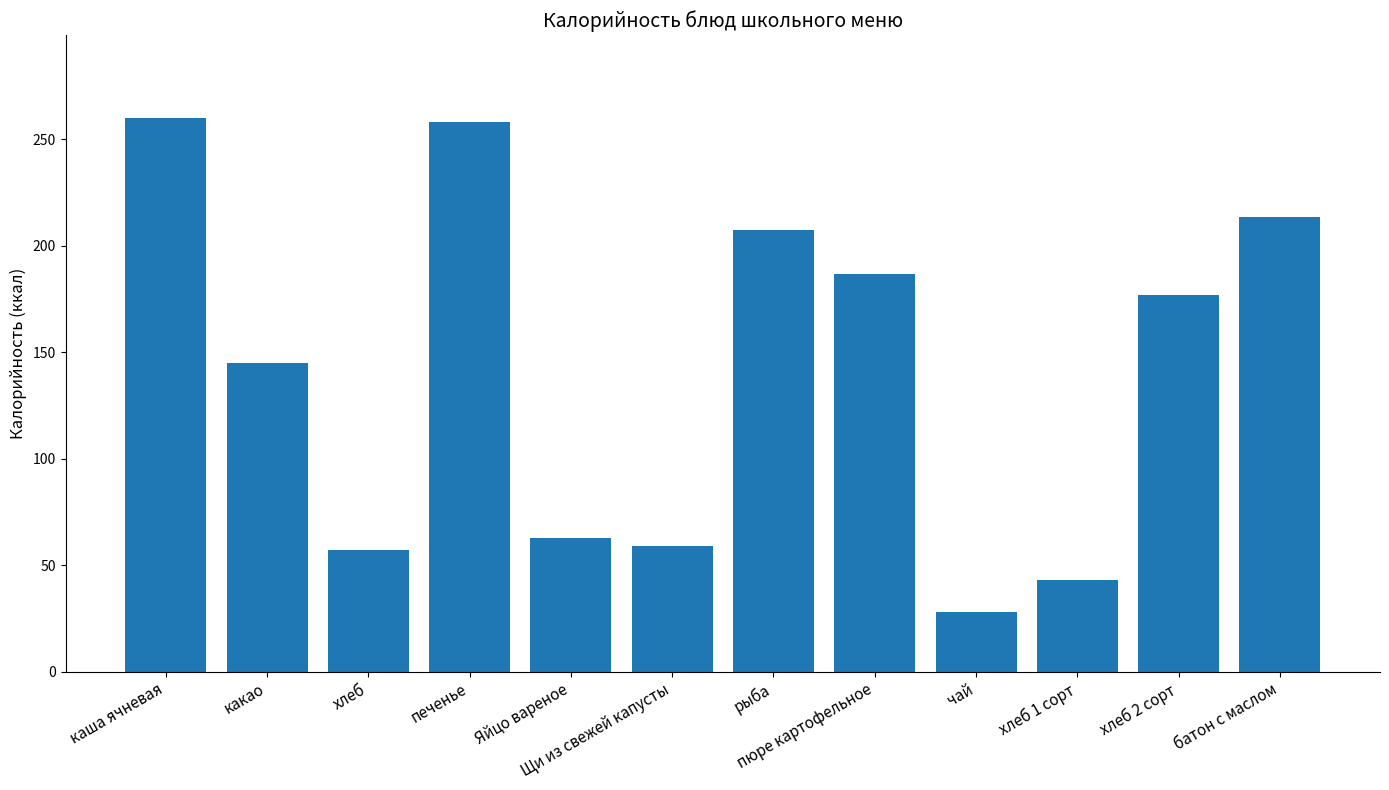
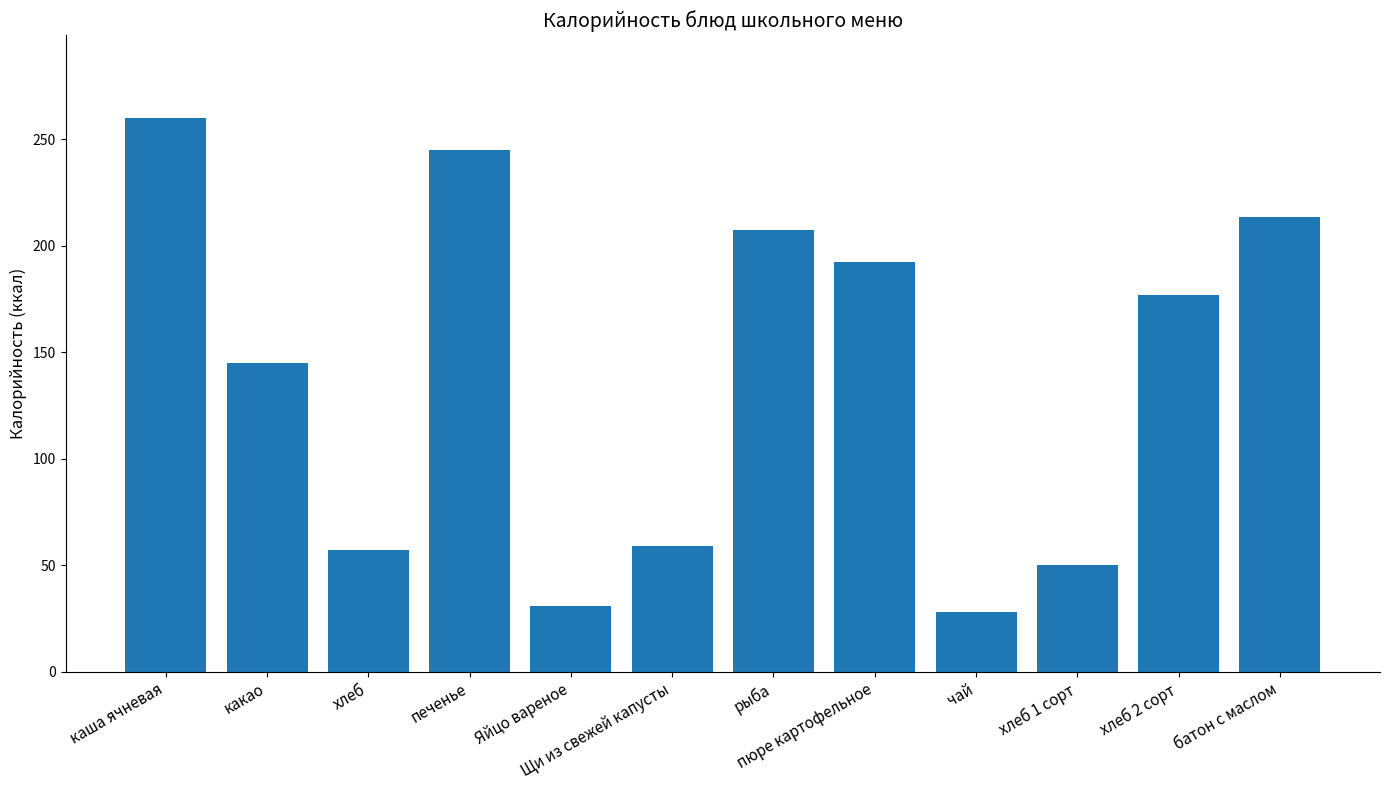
  {
    "каша ячневая": 260,
    "какао": 145,
    "хлеб": 57,
-   "печенье": 258,
-   "Яйцо вареное": 63,
+   "печенье": 245,
+   "Яйцо вареное": 31,
    "Щи из свежей капусты": 59,
    "рыба": 207,
-   "пюре картофельное": 187,
+   "пюре картофельное": 193,
    "чай": 28,
-   "хлеб 1 сорт": 43,
+   "хлеб 1 сорт": 50,
    "хлеб 2 сорт": 177,
    "батон с маслом": 214
  }
